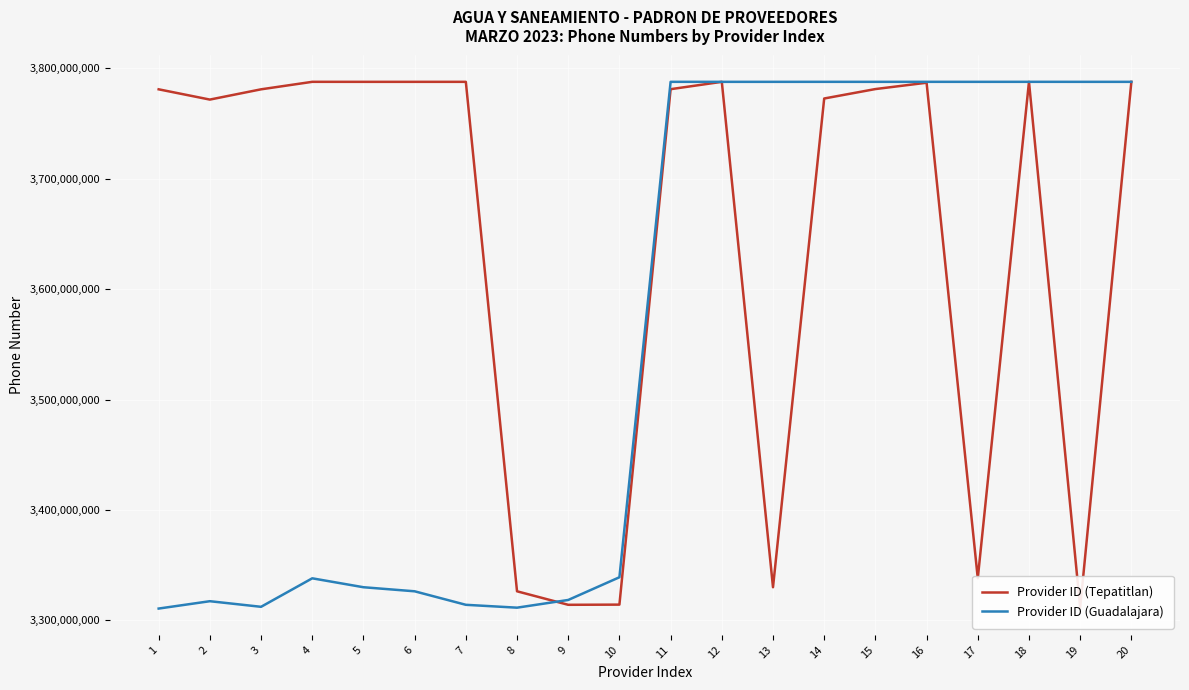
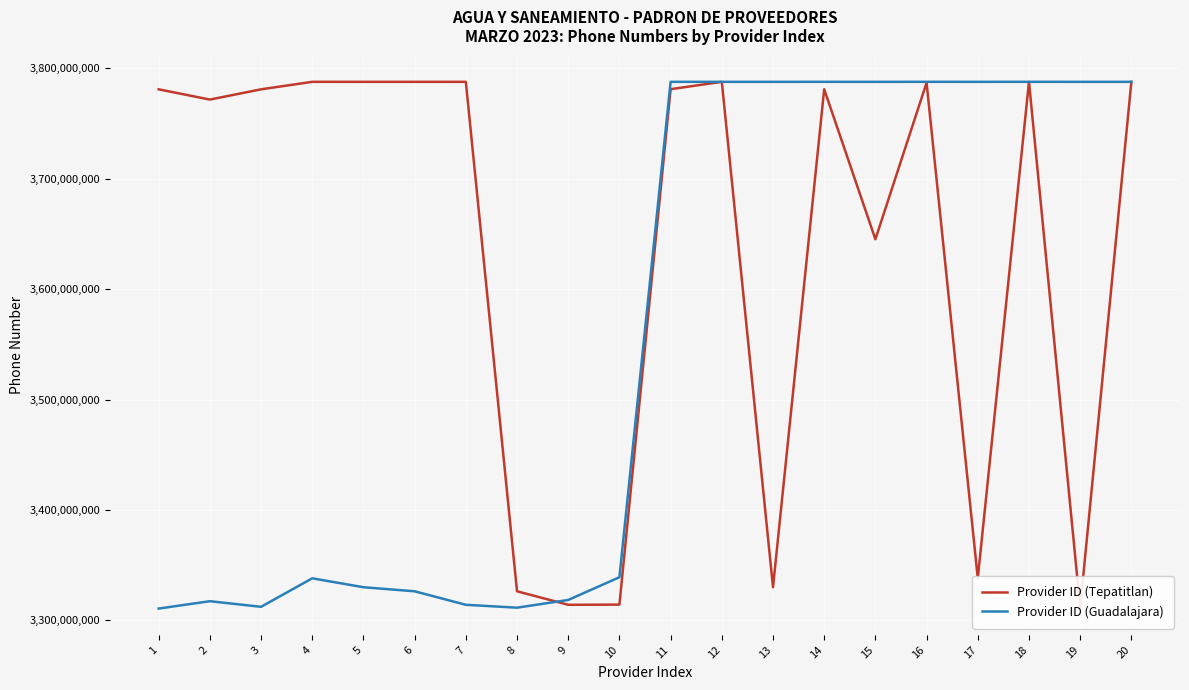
  {
    "Provider ID (Tepatitlan)": {
      "1": "3,781,000,000",
      "2": "3,772,000,000",
      "3": "3,781,000,000",
      "4": "3,788,000,000",
      "5": "3,788,000,000",
      "6": "3,788,000,000",
      "7": "3,788,000,000",
      "8": "3,326,000,000",
      "9": "3,314,000,000",
      "10": "3,314,000,000",
      "11": "3,781,000,000",
      "13": "3,330,000,000",
-     "14": "3,773,000,000",
-     "15": "3,781,000,000"
+     "14": "3,781,000,000",
+     "15": "3,645,000,000"
    },
    "Provider ID (Guadalajara)": {
      "1": "3,311,000,000",
      "2": "3,317,000,000",
      "3": "3,312,000,000",
      "4": "3,338,000,000",
      "5": "3,330,000,000",
      "6": "3,326,000,000",
      "7": "3,314,000,000",
      "8": "3,312,000,000",
      "9": "3,318,000,000",
      "10": "3,339,000,000",
      "11": "3,788,000,000",
      "13": "3,788,000,000",
      "14": "3,788,000,000",
      "15": "3,788,000,000",
      "17": "3,788,000,000",
      "19": "3,788,000,000"
    }
  }
